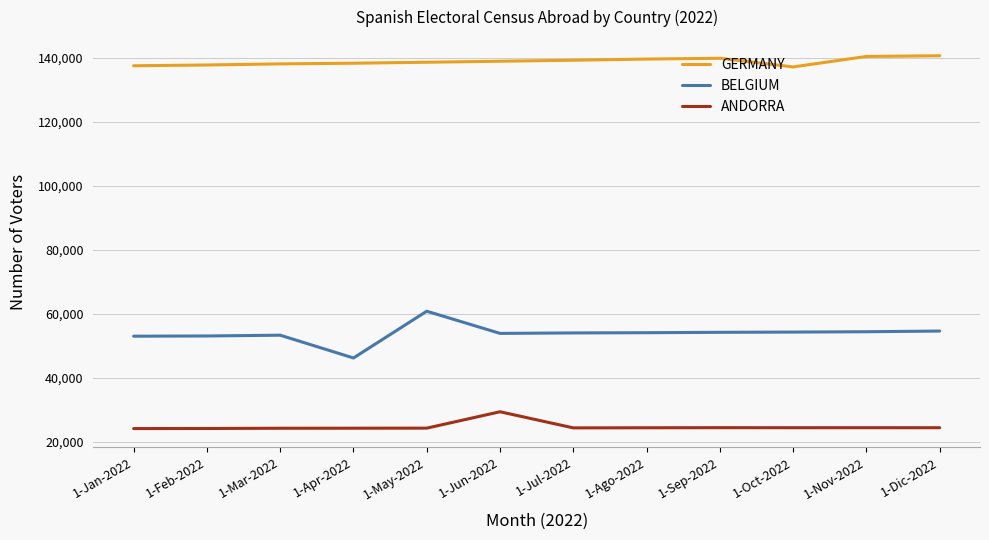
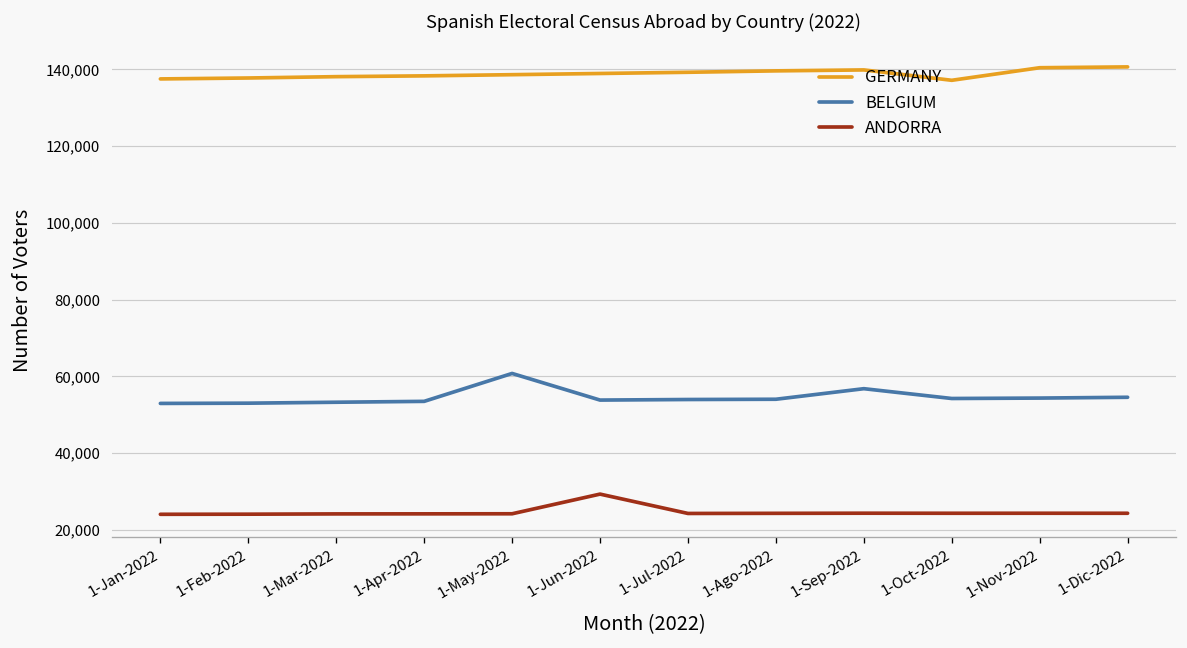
  {
    "GERMANY": {
      "1-Jan-2022": "137,000",
      "1-Feb-2022": "138,000",
      "1-Mar-2022": "138,000",
      "1-Apr-2022": "138,000",
      "1-May-2022": "139,000",
      "1-Jun-2022": "139,000",
      "1-Jul-2022": "139,000",
      "1-Ago-2022": "140,000",
      "1-Sep-2022": "140,000",
      "1-Oct-2022": "137,000",
      "1-Nov-2022": "140,000",
      "1-Dic-2022": "141,000"
    },
    "BELGIUM": {
      "1-Jan-2022": "53,000",
      "1-Feb-2022": "53,000",
      "1-Mar-2022": "53,000",
-     "1-Apr-2022": "46,000",
+     "1-Apr-2022": "53,000",
      "1-May-2022": "61,000",
      "1-Jun-2022": "54,000",
      "1-Jul-2022": "54,000",
      "1-Ago-2022": "54,000",
-     "1-Sep-2022": "54,000",
+     "1-Sep-2022": "57,000",
      "1-Oct-2022": "54,000",
      "1-Nov-2022": "54,000",
      "1-Dic-2022": "55,000"
    },
    "ANDORRA": {
      "1-Jan-2022": "24,000",
      "1-Feb-2022": "24,000",
      "1-Mar-2022": "24,000",
      "1-Apr-2022": "24,000",
      "1-May-2022": "24,000",
      "1-Jun-2022": "29,000",
      "1-Jul-2022": "24,000",
      "1-Ago-2022": "24,000",
      "1-Sep-2022": "24,000",
      "1-Oct-2022": "24,000",
      "1-Nov-2022": "24,000",
      "1-Dic-2022": "24,000"
    }
  }
